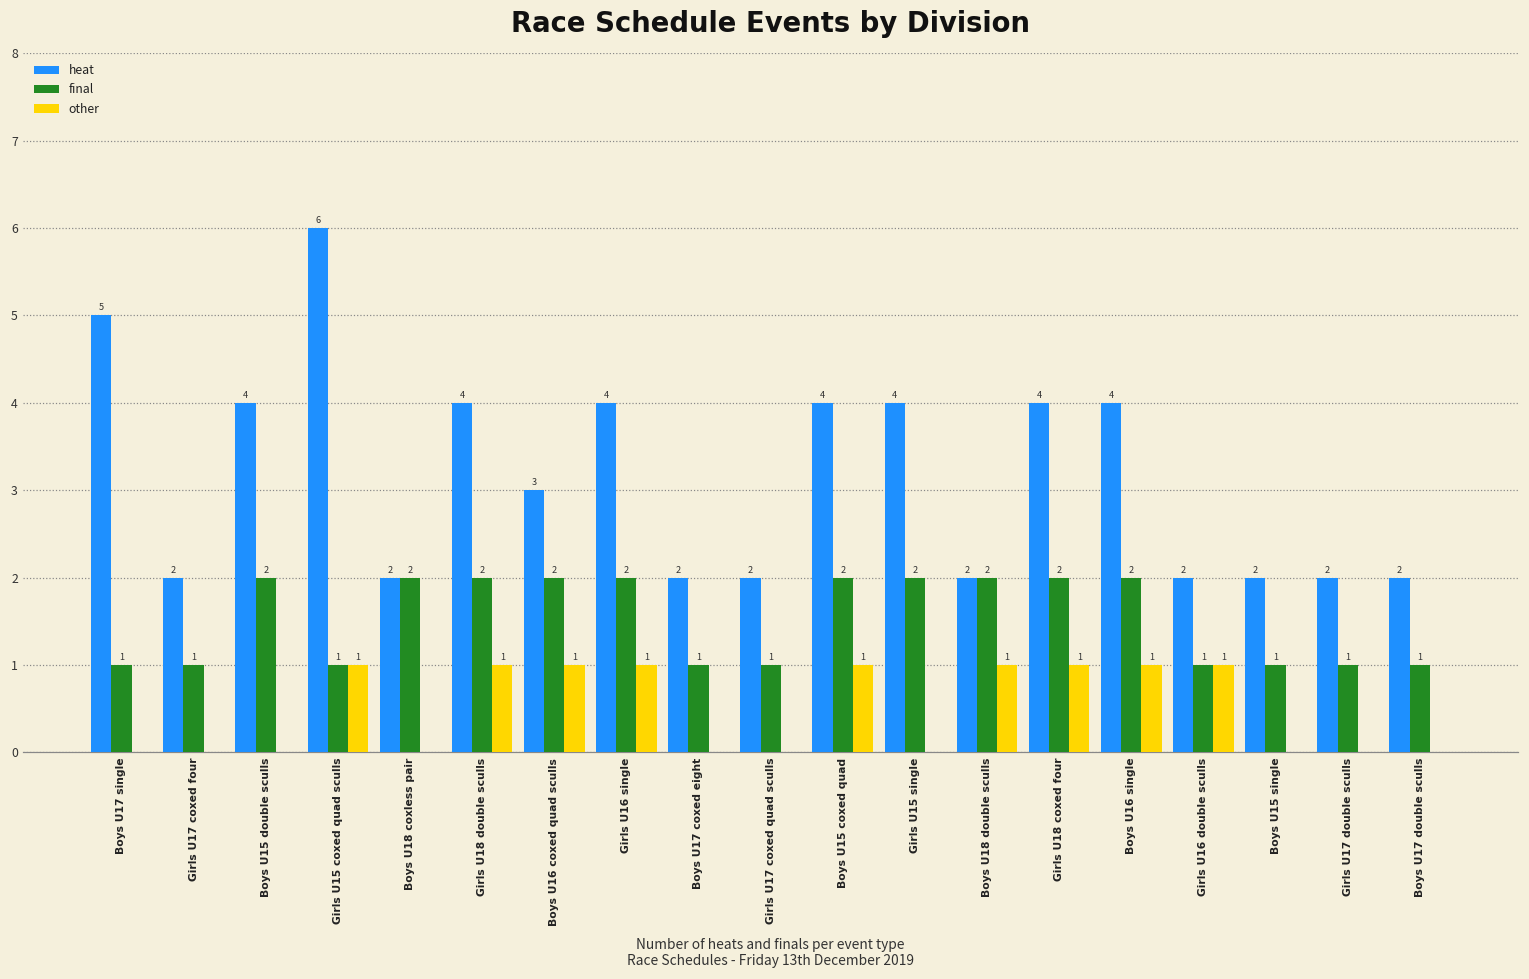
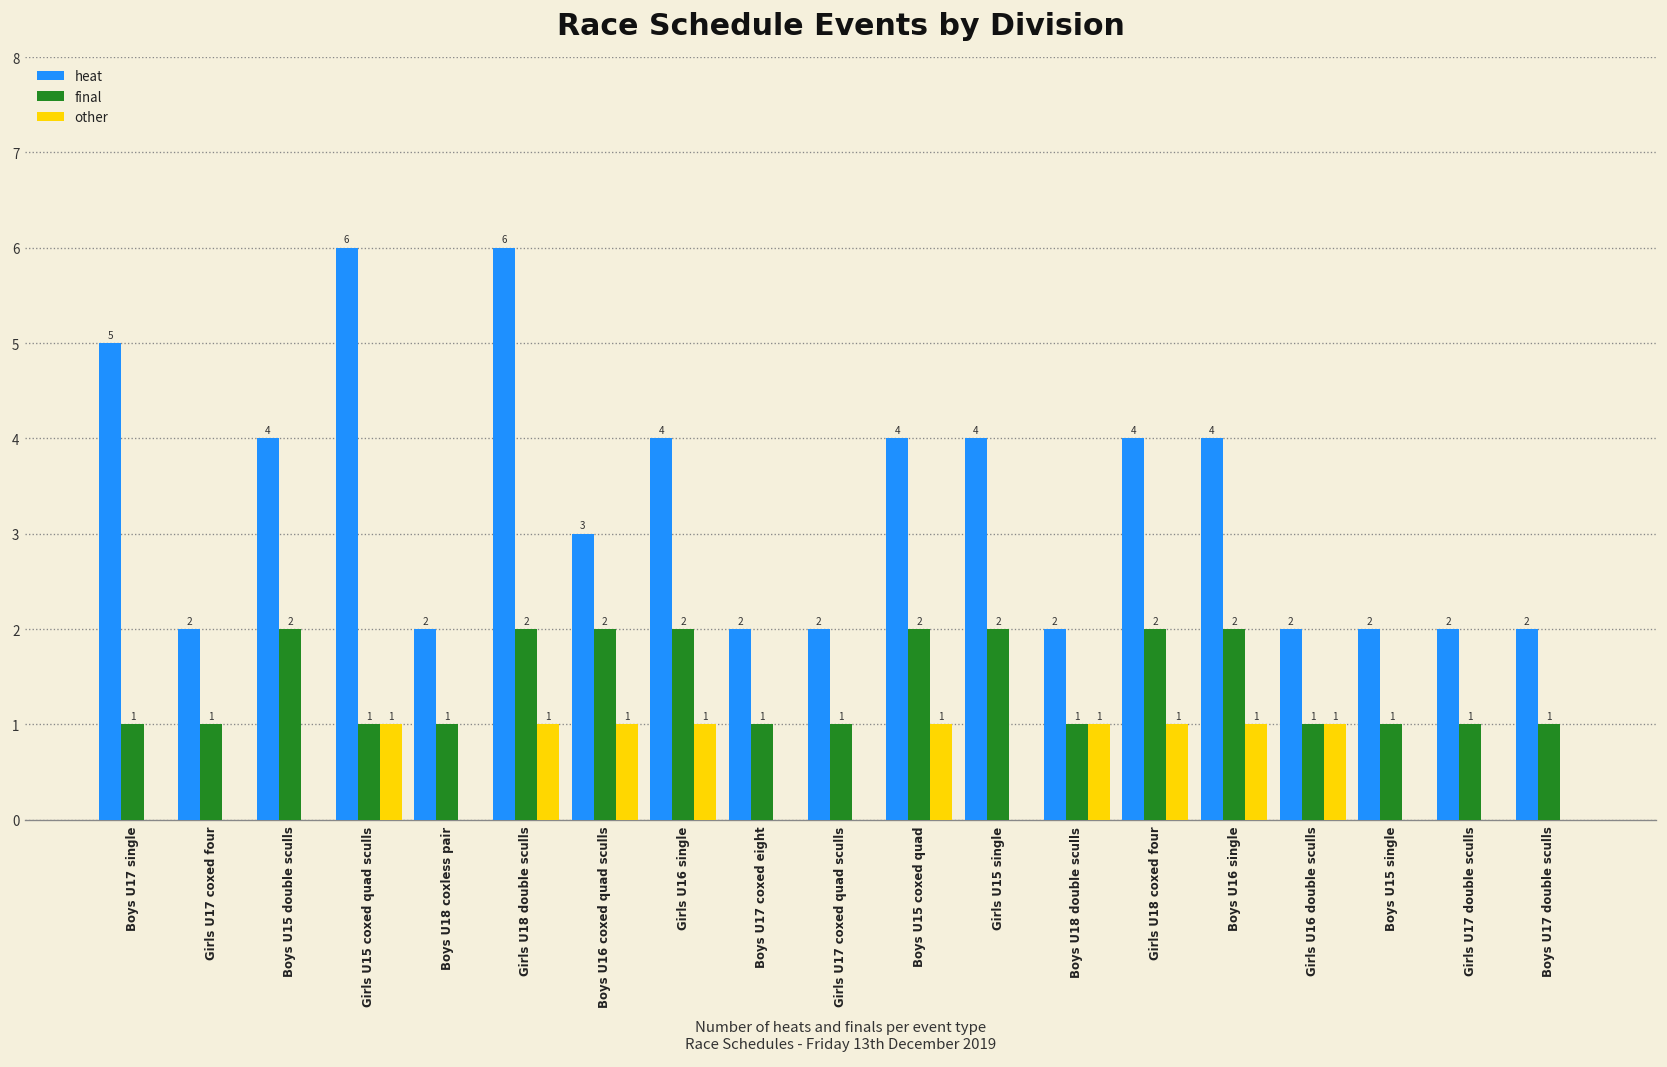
  {
    "heat": {
      "Boys U17 single": 5,
      "Girls U17 coxed four": 2,
      "Boys U15 double sculls": 4,
      "Girls U15 coxed quad sculls": 6,
      "Boys U18 coxless pair": 2,
-     "Girls U18 double sculls": 4,
+     "Girls U18 double sculls": 6,
      "Boys U16 coxed quad sculls": 3,
      "Girls U16 single": 4,
      "Boys U17 coxed eight": 2,
      "Girls U17 coxed quad sculls": 2,
      "Boys U15 coxed quad": 4,
      "Girls U15 single": 4,
      "Boys U18 double sculls": 2,
      "Girls U18 coxed four": 4,
      "Boys U16 single": 4,
      "Girls U16 double sculls": 2,
      "Boys U15 single": 2,
      "Girls U17 double sculls": 2,
      "Boys U17 double sculls": 2
    },
    "final": {
      "Boys U17 single": 1,
      "Girls U17 coxed four": 1,
      "Boys U15 double sculls": 2,
      "Girls U15 coxed quad sculls": 1,
-     "Boys U18 coxless pair": 2,
+     "Boys U18 coxless pair": 1,
      "Girls U18 double sculls": 2,
      "Boys U16 coxed quad sculls": 2,
      "Girls U16 single": 2,
      "Boys U17 coxed eight": 1,
      "Girls U17 coxed quad sculls": 1,
      "Boys U15 coxed quad": 2,
      "Girls U15 single": 2,
-     "Boys U18 double sculls": 2,
+     "Boys U18 double sculls": 1,
      "Girls U18 coxed four": 2,
      "Boys U16 single": 2,
      "Girls U16 double sculls": 1,
      "Boys U15 single": 1,
      "Girls U17 double sculls": 1,
      "Boys U17 double sculls": 1
    },
    "other": {
      "Girls U15 coxed quad sculls": 1,
      "Girls U18 double sculls": 1,
      "Boys U16 coxed quad sculls": 1,
      "Girls U16 single": 1,
      "Boys U15 coxed quad": 1,
      "Boys U18 double sculls": 1,
      "Girls U18 coxed four": 1,
      "Boys U16 single": 1,
      "Girls U16 double sculls": 1
    }
  }
